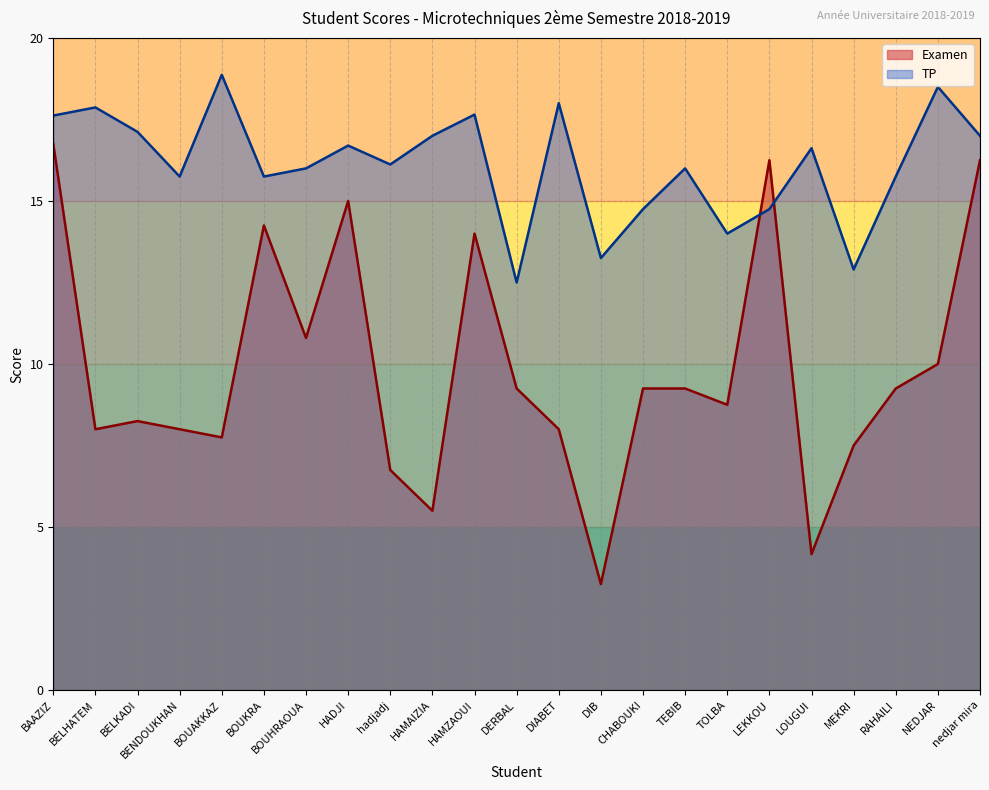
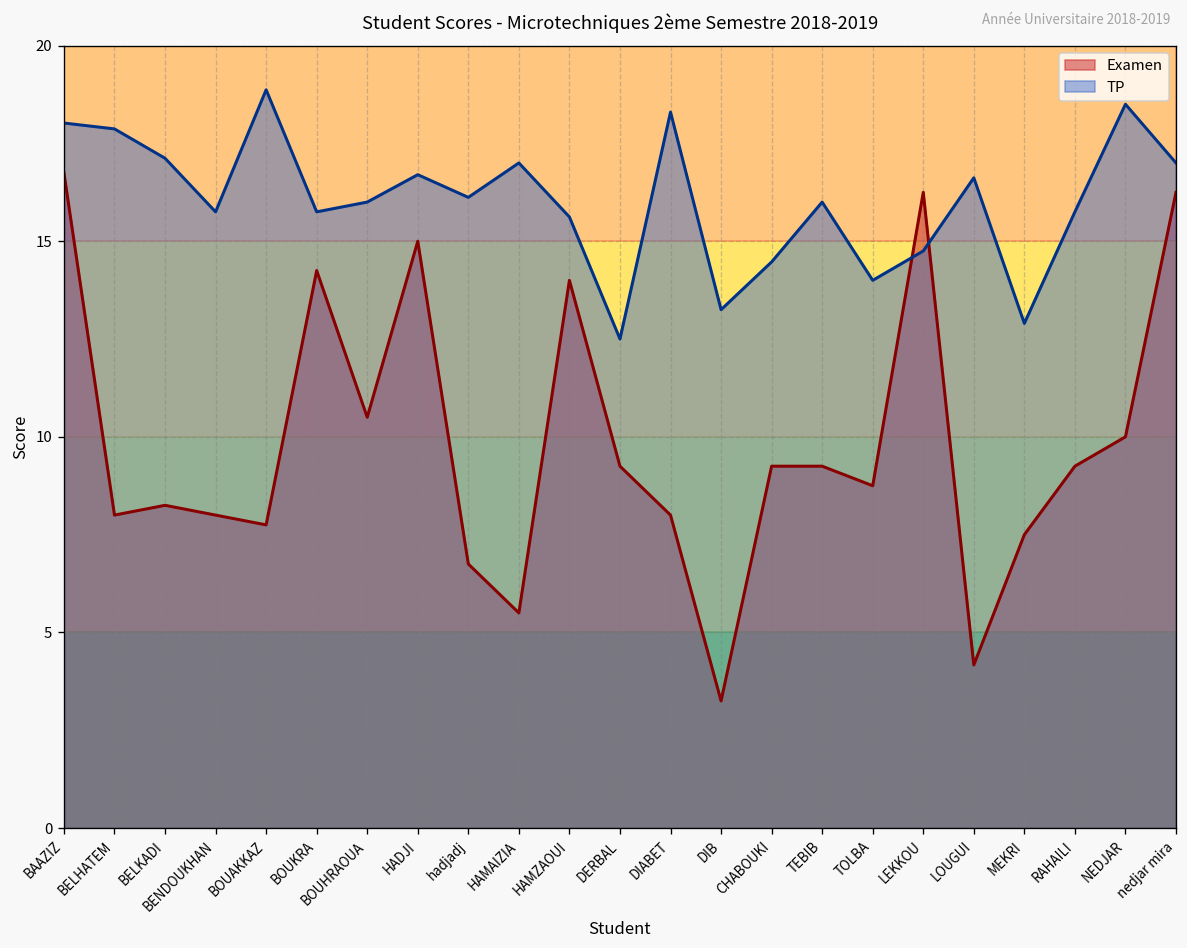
  {
    "Examen": {
      "BAAZIZ": 16.8,
      "BELHATEM": 8.0,
      "BELKADI": 8.3,
      "BENDOUKHAN": 8.0,
      "BOUAKKAZ": 7.8,
      "BOUKRA": 14.3,
-     "BOUHRAOUA": 10.8,
+     "BOUHRAOUA": 10.5,
      "HADJI": 15.0,
      "hadjadj": 6.8,
      "HAMAIZIA": 5.5,
      "HAMZAOUI": 14.0,
      "DERBAL": 9.3,
      "DIABET": 8.0,
      "DIB": 3.3,
      "CHABOUKI": 9.3,
      "TEBIB": 9.3,
      "TOLBA": 8.8,
      "LEKKOU": 16.3,
      "LOUGUI": 4.2,
      "MEKRI": 7.5,
      "RAHAILI": 9.3,
      "NEDJAR": 10.0,
      "nedjar mira": 16.3
    },
    "TP": {
-     "BAAZIZ": 17.6,
+     "BAAZIZ": 18.0,
      "BELHATEM": 17.9,
      "BELKADI": 17.1,
      "BENDOUKHAN": 15.8,
      "BOUAKKAZ": 18.9,
      "BOUKRA": 15.8,
      "BOUHRAOUA": 16.0,
      "HADJI": 16.7,
      "hadjadj": 16.1,
      "HAMAIZIA": 17.0,
-     "HAMZAOUI": 17.7,
+     "HAMZAOUI": 15.6,
      "DERBAL": 12.5,
-     "DIABET": 18.0,
+     "DIABET": 18.3,
      "DIB": 13.3,
-     "CHABOUKI": 14.8,
+     "CHABOUKI": 14.5,
      "TEBIB": 16.0,
      "TOLBA": 14.0,
      "LEKKOU": 14.8,
      "LOUGUI": 16.6,
      "MEKRI": 12.9,
      "RAHAILI": 15.8,
      "NEDJAR": 18.5,
      "nedjar mira": 17.0
    }
  }
